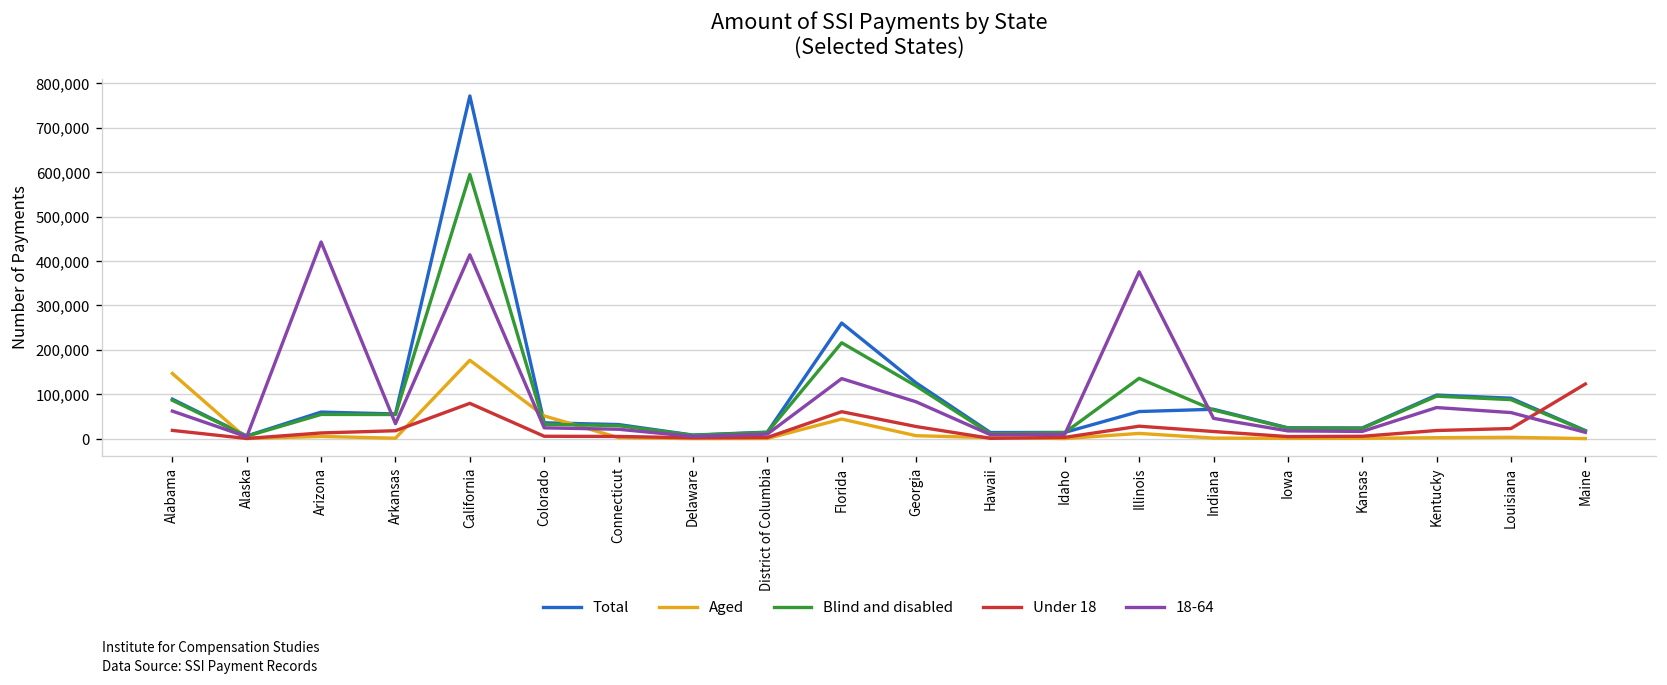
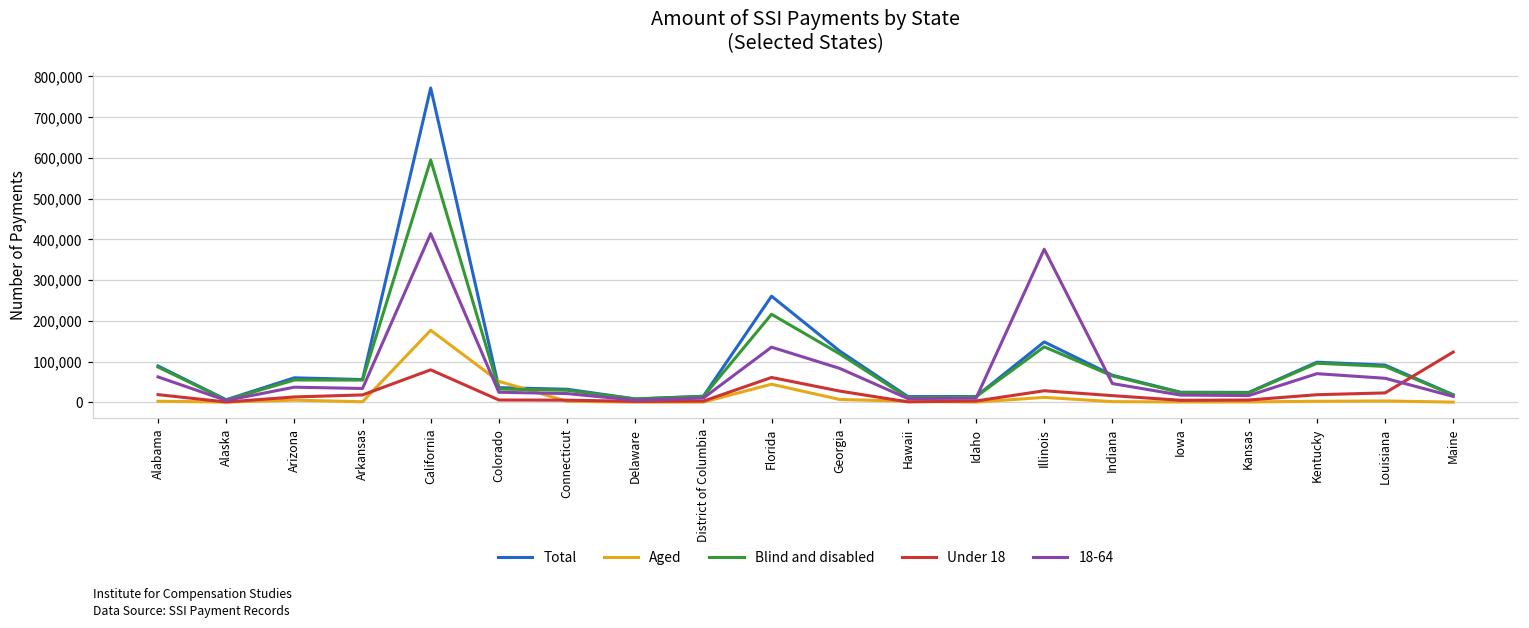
  {
    "Total": {
      "California": "770,000",
      "Florida": "260,000",
-     "Illinois": "60,000"
+     "Illinois": "150,000"
    },
    "Aged": {
-     "Alabama": "150,000",
+     "Alabama": "0",
      "Arizona": "10,000",
      "Arkansas": "0",
      "California": "180,000",
      "Colorado": "50,000",
      "Florida": "40,000",
      "Georgia": "10,000",
      "Illinois": "10,000",
      "Indiana": "0",
      "Kentucky": "0",
      "Louisiana": "0",
      "Maine": "0"
    },
    "Blind and disabled": {
      "California": "590,000",
      "Florida": "220,000",
      "Illinois": "140,000"
    },
    "Under 18": {
      "Alabama": "20,000",
      "Arizona": "10,000",
      "Arkansas": "20,000",
      "California": "80,000",
      "Colorado": "10,000",
      "Florida": "60,000",
      "Georgia": "30,000",
      "Illinois": "30,000",
      "Indiana": "20,000",
      "Kentucky": "20,000",
      "Louisiana": "20,000",
      "Maine": "120,000"
    },
    "18-64": {
      "Alabama": "60,000",
-     "Arizona": "440,000",
+     "Arizona": "40,000",
      "Arkansas": "30,000",
      "California": "410,000",
      "Colorado": "20,000",
      "Connecticut": "20,000",
      "Florida": "140,000",
      "Georgia": "80,000",
      "Illinois": "380,000",
      "Indiana": "50,000",
      "Kansas": "20,000",
      "Kentucky": "70,000",
      "Louisiana": "60,000"
    }
  }
